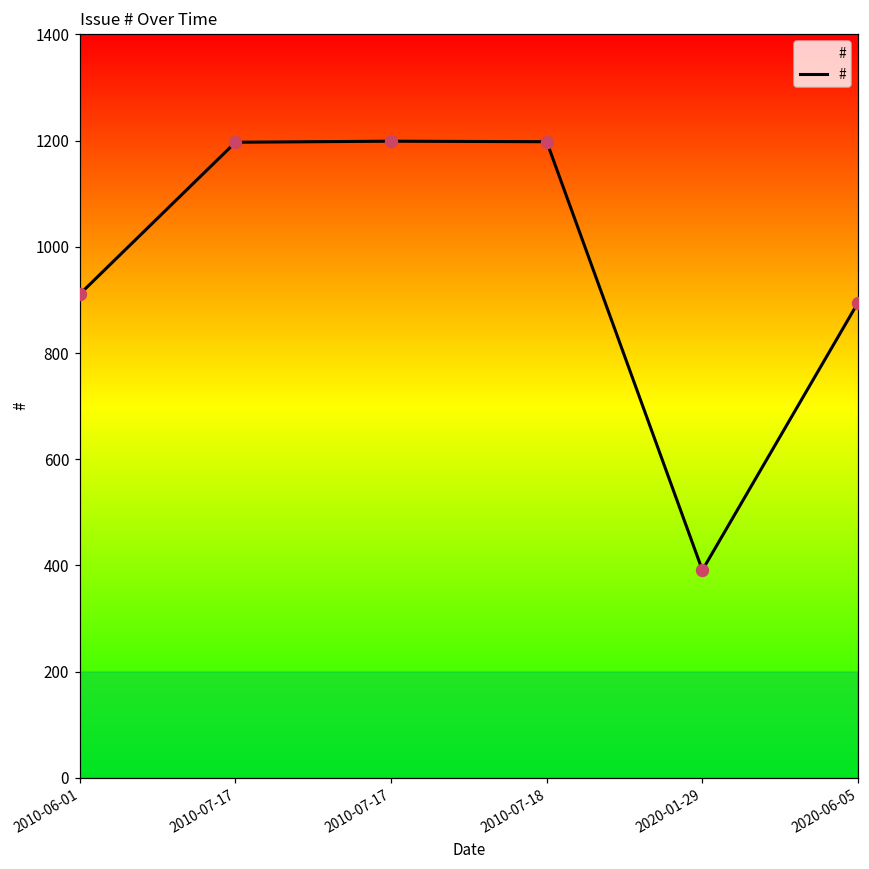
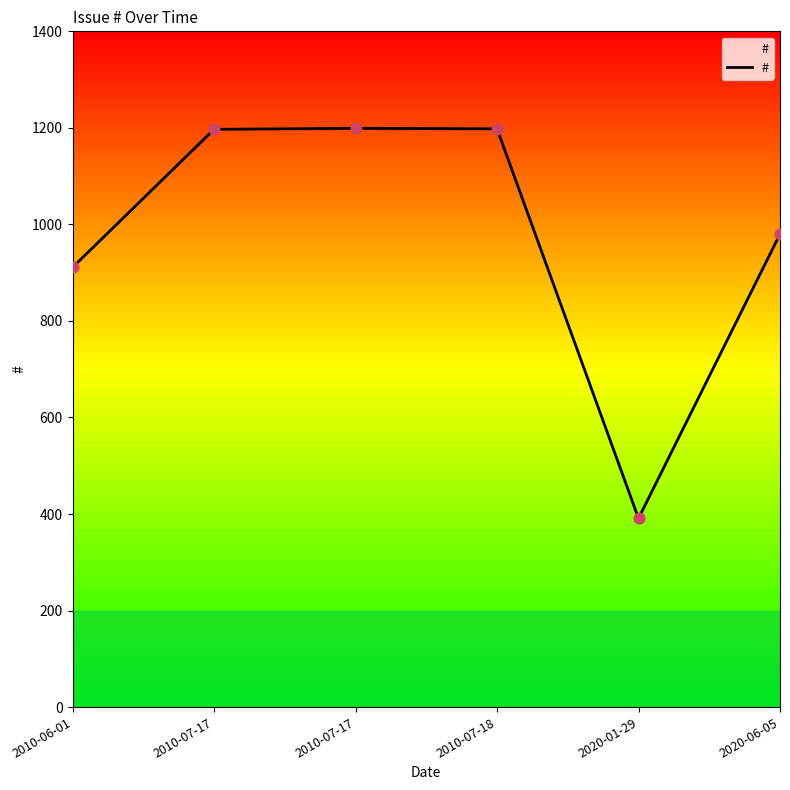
  {
    "2010-06-01": 910,
    "2010-07-18": 1200,
    "2020-01-29": 390,
-   "2020-06-05": 900
+   "2020-06-05": 980
  }
